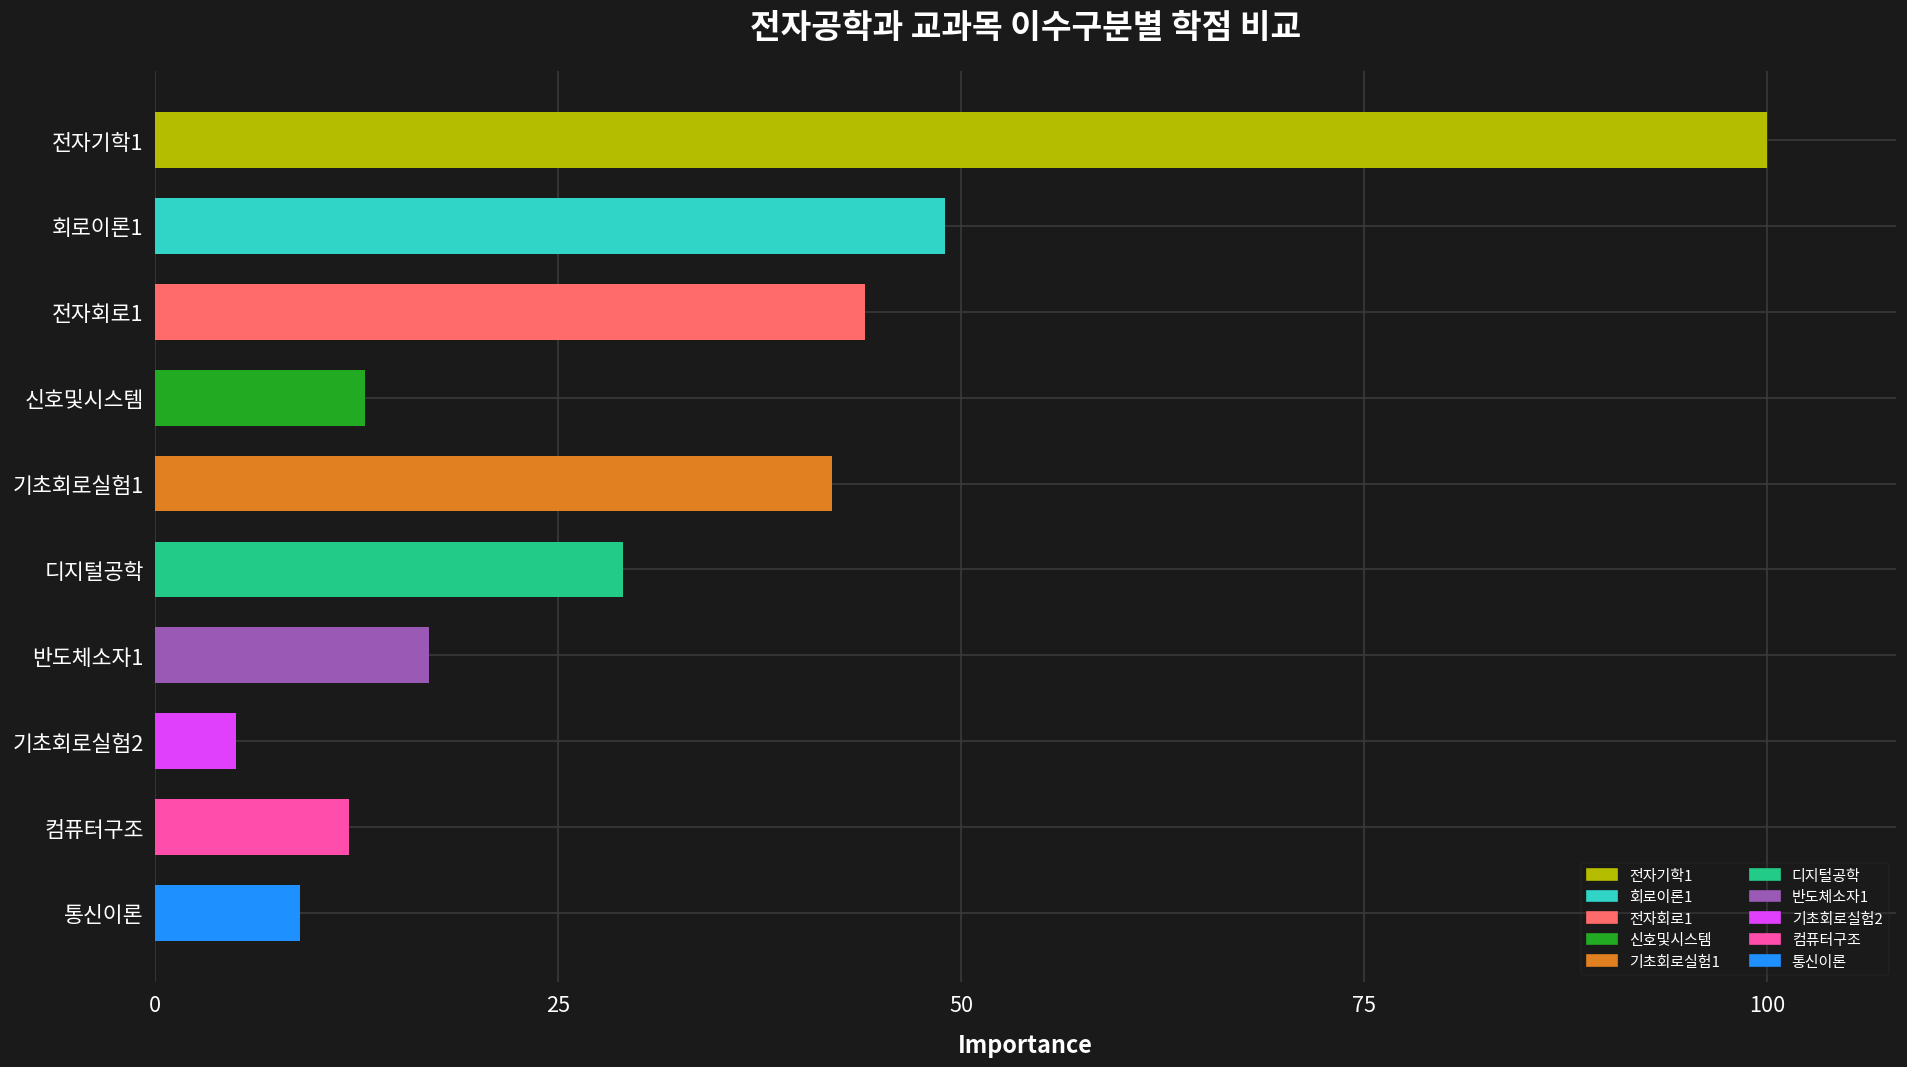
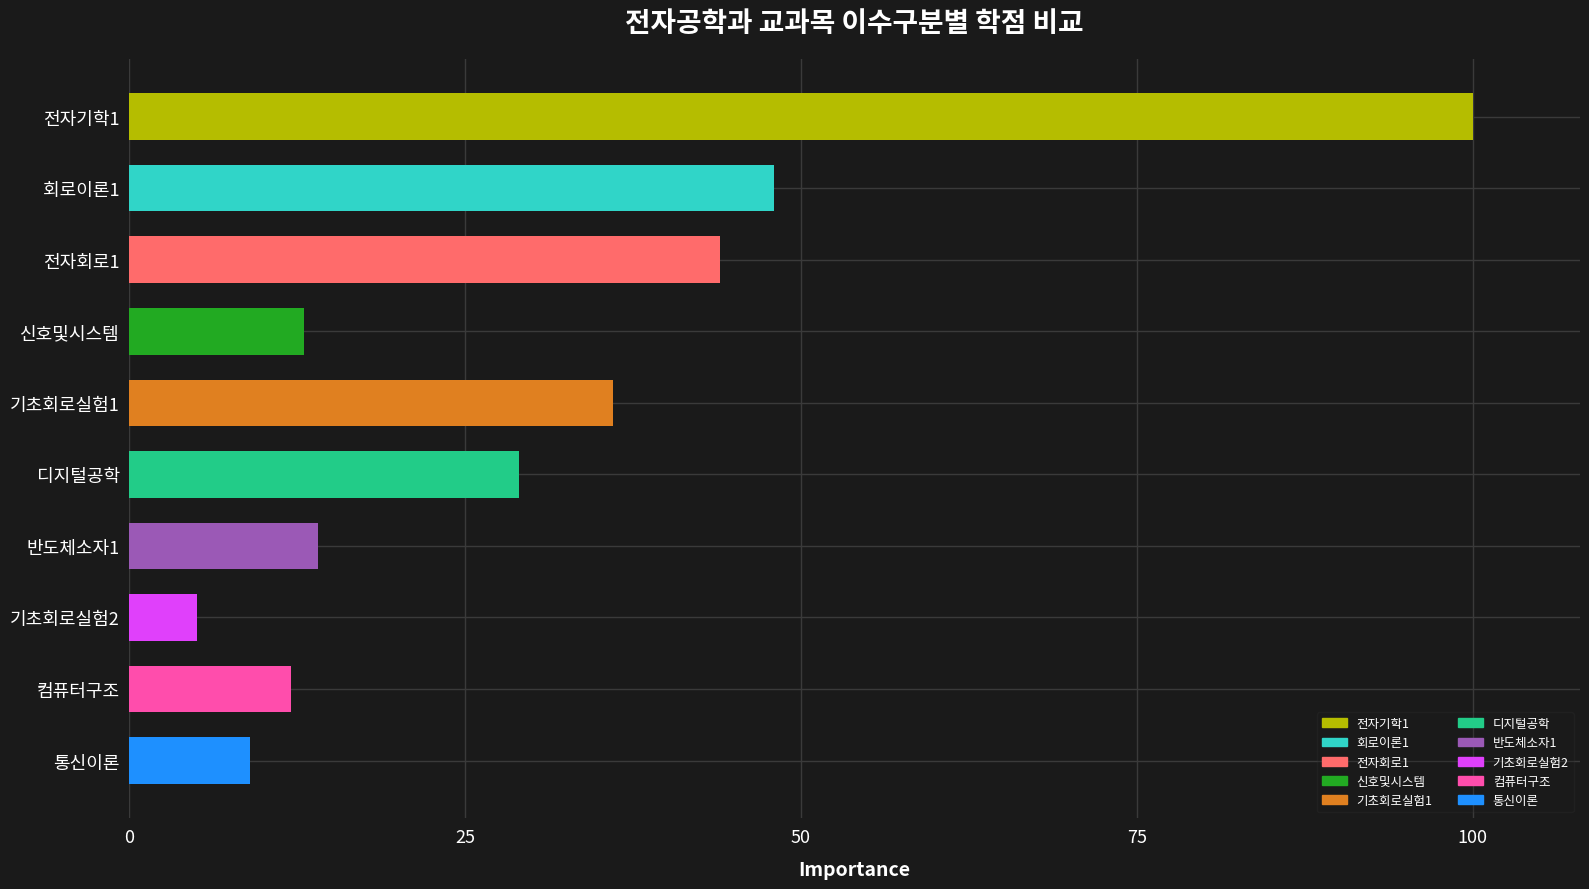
  {
    "전자기학1": 100,
-   "회로이론1": 49,
+   "회로이론1": 48,
    "전자회로1": 44,
    "신호및시스템": 13,
-   "기초회로실험1": 42,
+   "기초회로실험1": 36,
    "디지털공학": 29,
-   "반도체소자1": 17,
+   "반도체소자1": 14,
    "기초회로실험2": 5,
    "컴퓨터구조": 12,
    "통신이론": 9
  }
